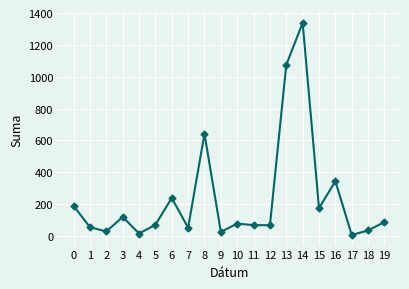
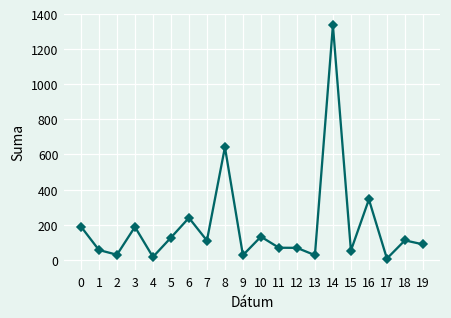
  {
    "0": 190,
    "1": 50,
    "2": 30,
-   "3": 120,
+   "3": 190,
    "4": 10,
-   "5": 70,
+   "5": 130,
    "6": 240,
-   "7": 50,
+   "7": 110,
    "8": 640,
    "9": 30,
-   "10": 80,
+   "10": 130,
    "11": 70,
    "12": 70,
-   "13": 1070,
+   "13": 30,
    "14": 1340,
-   "15": 170,
+   "15": 50,
    "16": 340,
    "17": 10,
-   "18": 30,
+   "18": 110,
    "19": 90
  }
